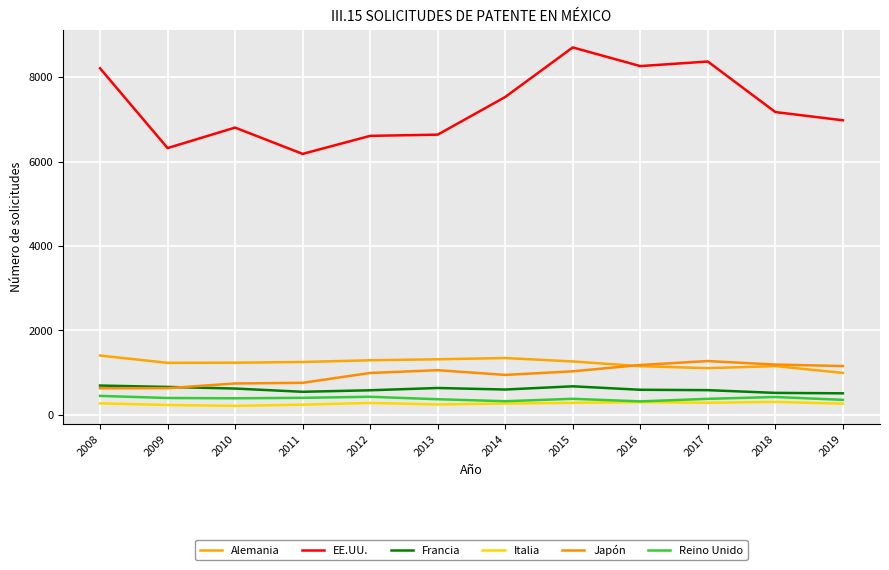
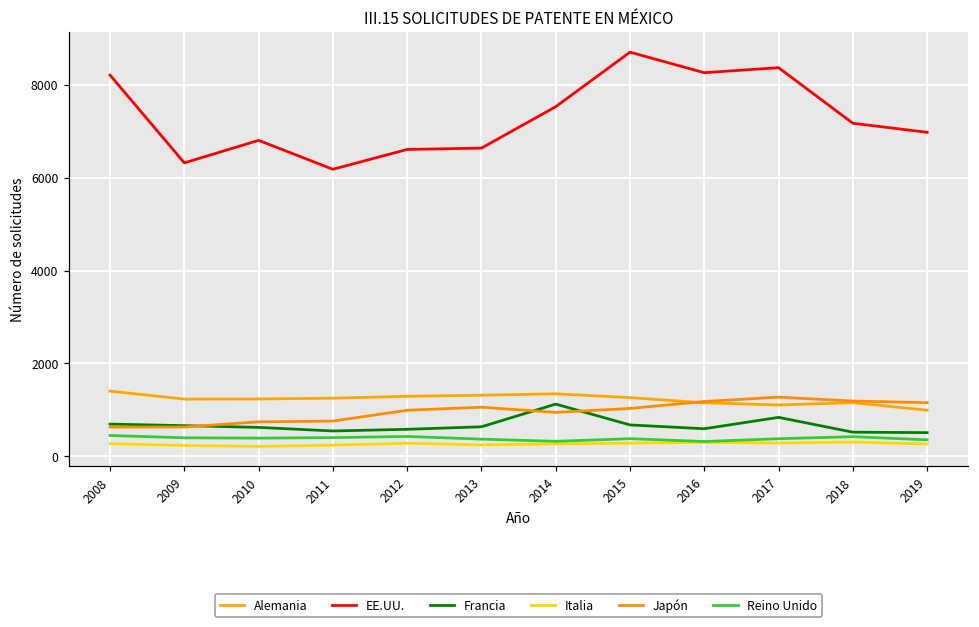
  {
    "EE.UU.": {
      "2008": 8200,
      "2009": 6300,
      "2010": 6800,
      "2011": 6200,
      "2012": 6600,
      "2013": 6600,
      "2014": 7500,
      "2015": 8700,
      "2016": 8300,
      "2017": 8400,
      "2018": 7200,
      "2019": 7000
    },
    "Francia": {
      "2008": 700,
      "2010": 600,
      "2011": 500,
      "2012": 600,
      "2013": 600,
-     "2014": 600,
+     "2014": 1100,
      "2015": 700,
      "2016": 600,
-     "2017": 600,
+     "2017": 800,
      "2018": 500,
      "2019": 500
    },
    "Reino Unido": {
      "2008": 400,
      "2009": 400,
      "2010": 400,
      "2011": 400,
      "2012": 400,
      "2013": 400,
      "2015": 400,
      "2017": 400,
      "2018": 400,
      "2019": 400
    }
  }
